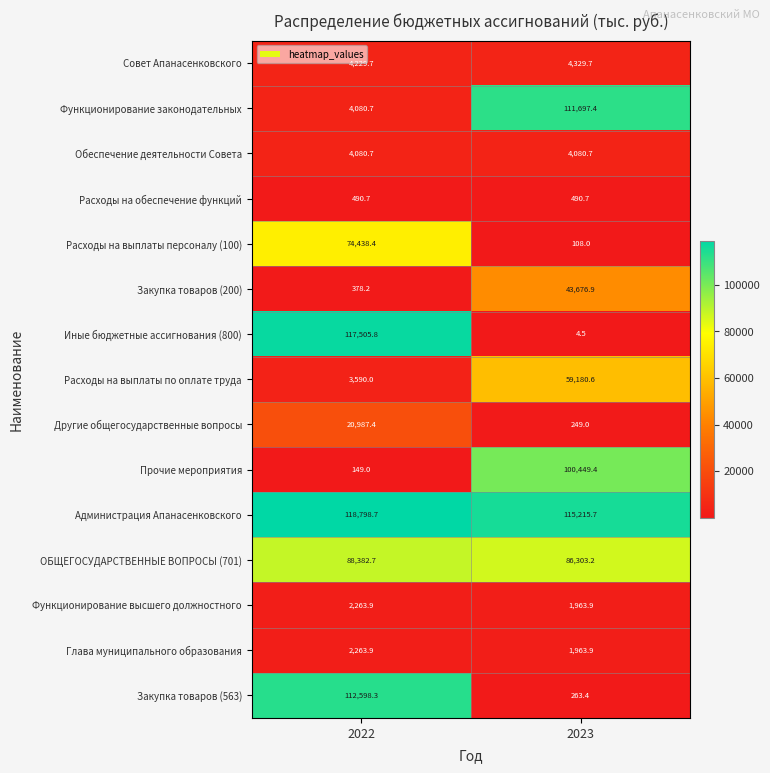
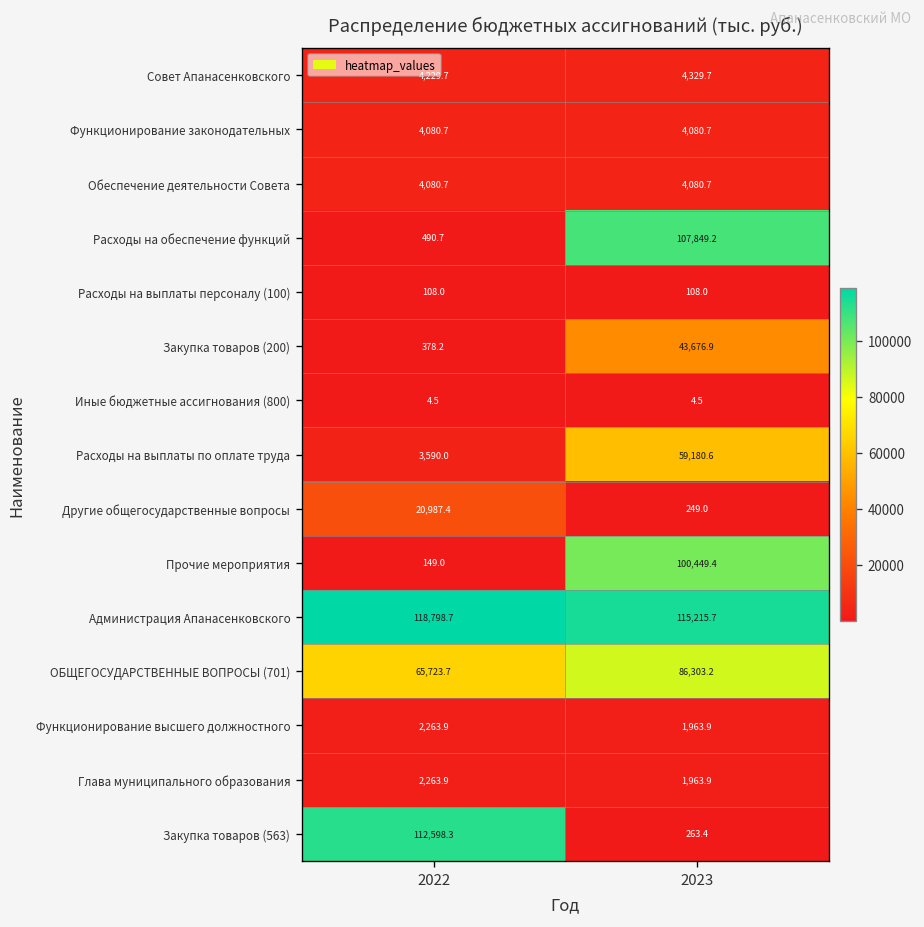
  {
    "Совет Апанасенковского": {
      "2023": "4,329.7"
    },
    "Функционирование законодательных": {
      "2022": "4,080.7",
-     "2023": "111,697.4"
+     "2023": "4,080.7"
    },
    "Обеспечение деятельности Совета": {
      "2022": "4,080.7",
      "2023": "4,080.7"
    },
    "Расходы на обеспечение функций": {
      "2022": "490.7",
-     "2023": "490.7"
+     "2023": "107,849.2"
    },
    "Расходы на выплаты персоналу (100)": {
-     "2022": "74,438.4",
+     "2022": "108.0",
      "2023": "108.0"
    },
    "Закупка товаров (200)": {
      "2022": "378.2",
      "2023": "43,676.9"
    },
    "Иные бюджетные ассигнования (800)": {
-     "2022": "117,505.8",
+     "2022": "4.5",
      "2023": "4.5"
    },
    "Расходы на выплаты по оплате труда": {
      "2022": "3,590.0",
      "2023": "59,180.6"
    },
    "Другие общегосударственные вопросы": {
      "2022": "20,987.4",
      "2023": "249.0"
    },
    "Прочие мероприятия": {
      "2022": "149.0",
      "2023": "100,449.4"
    },
    "Администрация Апанасенковского": {
      "2022": "118,798.7",
      "2023": "115,215.7"
    },
    "ОБЩЕГОСУДАРСТВЕННЫЕ ВОПРОСЫ (701)": {
-     "2022": "88,382.7",
+     "2022": "65,723.7",
      "2023": "86,303.2"
    },
    "Функционирование высшего должностного": {
      "2022": "2,263.9",
      "2023": "1,963.9"
    },
    "Глава муниципального образования": {
      "2022": "2,263.9",
      "2023": "1,963.9"
    },
    "Закупка товаров (563)": {
      "2022": "112,598.3",
      "2023": "263.4"
    }
  }
